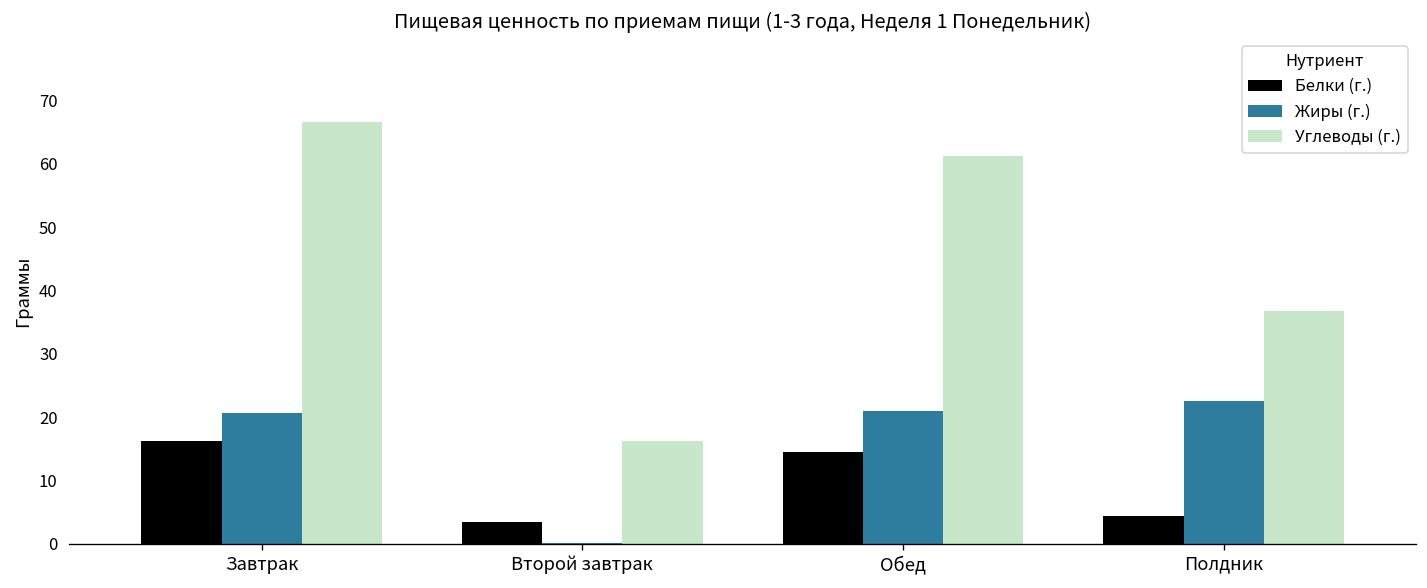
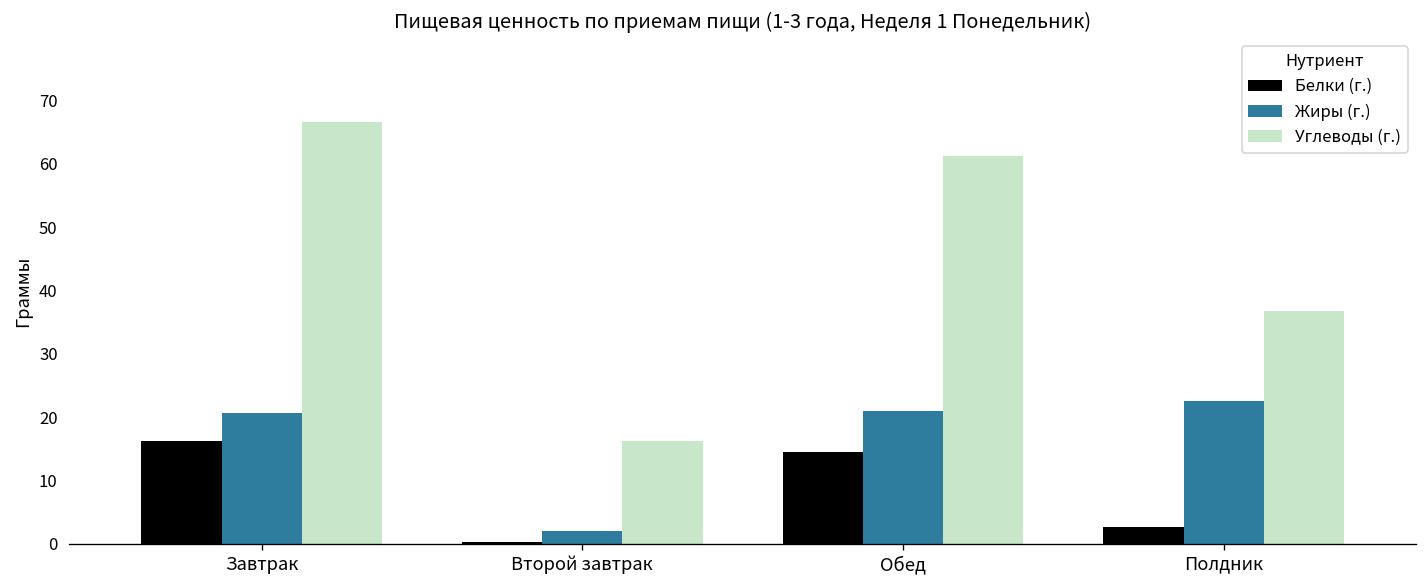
  {
    "Белки (г.)": {
      "Завтрак": 16,
-     "Второй завтрак": 3,
+     "Второй завтрак": 0,
      "Обед": 15,
-     "Полдник": 4
+     "Полдник": 3
    },
    "Жиры (г.)": {
      "Завтрак": 21,
-     "Второй завтрак": 0,
+     "Второй завтрак": 2,
      "Обед": 21,
      "Полдник": 23
    },
    "Углеводы (г.)": {
      "Завтрак": 67,
      "Второй завтрак": 16,
      "Обед": 61,
      "Полдник": 37
    }
  }
